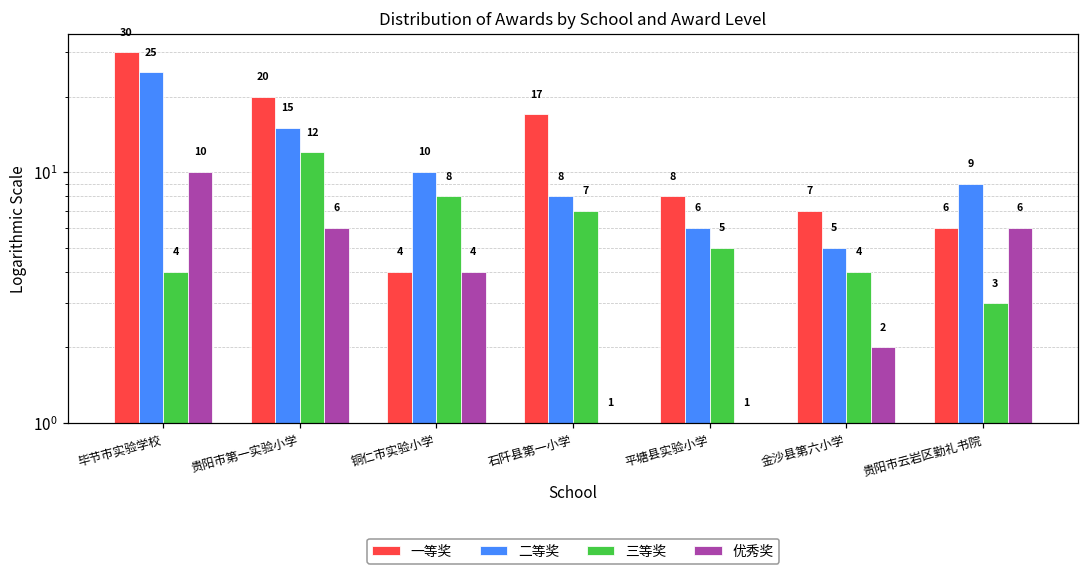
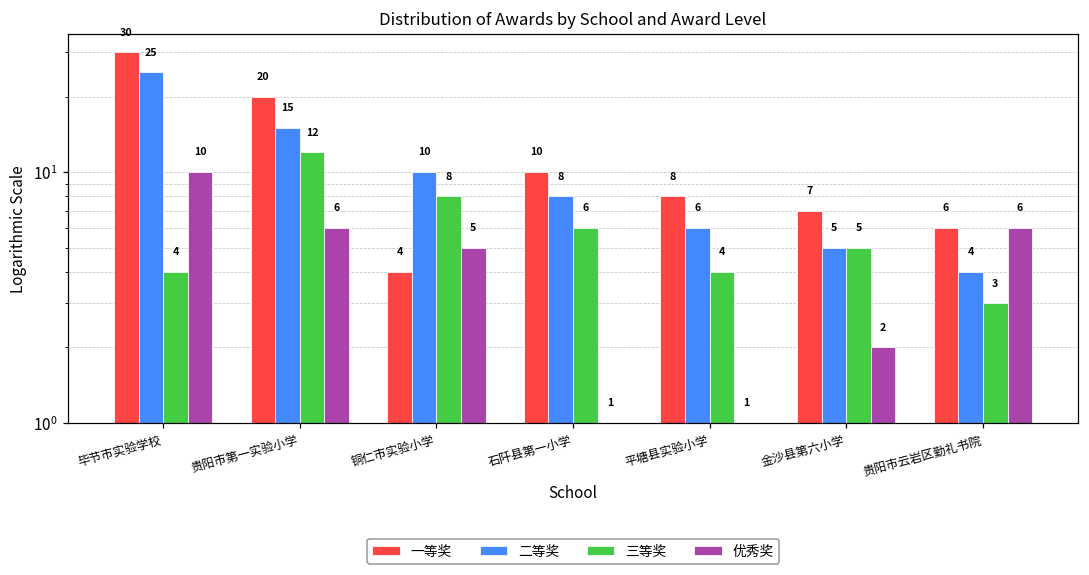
  {
    "一等奖": {
      "毕节市实验学校": 30,
      "贵阳市第一实验小学": 20,
      "铜仁市实验小学": 4,
-     "石阡县第一小学": 17,
+     "石阡县第一小学": 10,
      "平塘县实验小学": 8,
      "金沙县第六小学": 7,
      "贵阳市云岩区勤礼书院": 6
    },
    "二等奖": {
      "毕节市实验学校": 25,
      "贵阳市第一实验小学": 15,
      "铜仁市实验小学": 10,
      "石阡县第一小学": 8,
      "平塘县实验小学": 6,
      "金沙县第六小学": 5,
-     "贵阳市云岩区勤礼书院": 9
+     "贵阳市云岩区勤礼书院": 4
    },
    "三等奖": {
      "毕节市实验学校": 4,
      "贵阳市第一实验小学": 12,
      "铜仁市实验小学": 8,
-     "石阡县第一小学": 7,
-     "平塘县实验小学": 5,
-     "金沙县第六小学": 4,
+     "石阡县第一小学": 6,
+     "平塘县实验小学": 4,
+     "金沙县第六小学": 5,
      "贵阳市云岩区勤礼书院": 3
    },
    "优秀奖": {
      "毕节市实验学校": 10,
      "贵阳市第一实验小学": 6,
-     "铜仁市实验小学": 4,
+     "铜仁市实验小学": 5,
      "石阡县第一小学": 1,
      "平塘县实验小学": 1,
      "金沙县第六小学": 2,
      "贵阳市云岩区勤礼书院": 6
    }
  }
